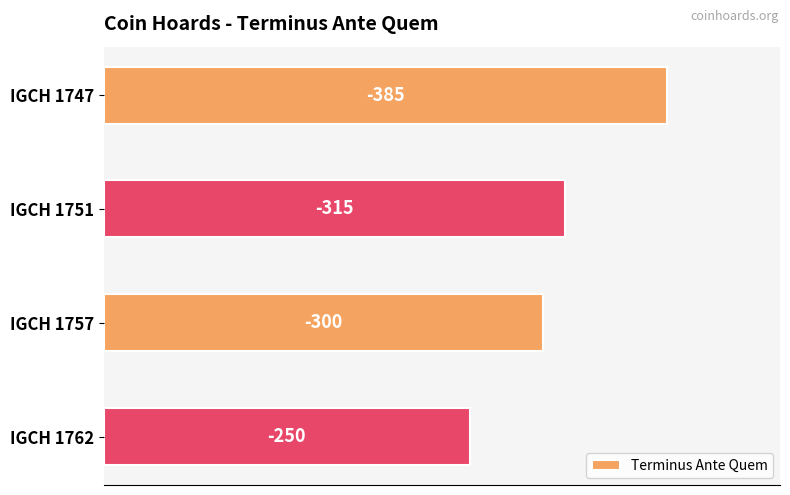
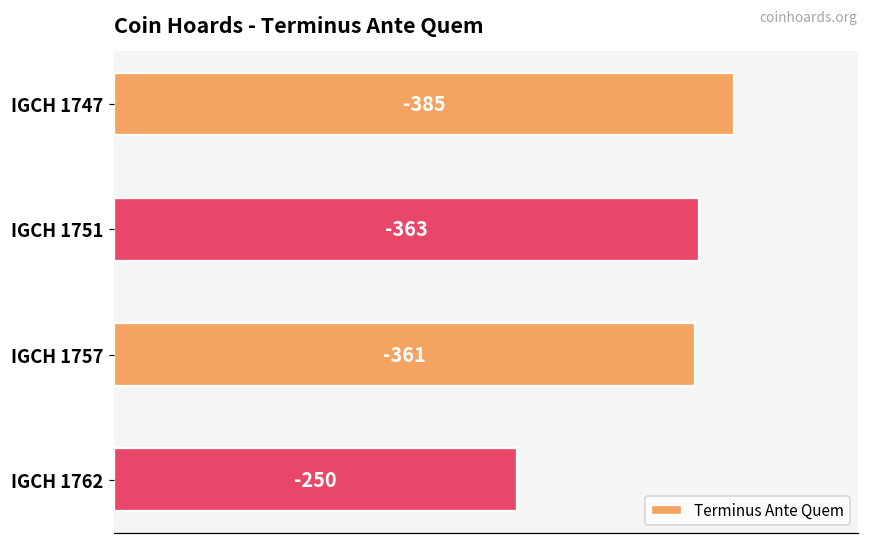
  {
-   "IGCH 1751": -315,
-   "IGCH 1757": -300
+   "IGCH 1751": -363,
+   "IGCH 1757": -361
  }
